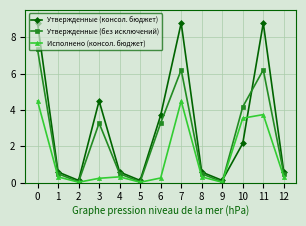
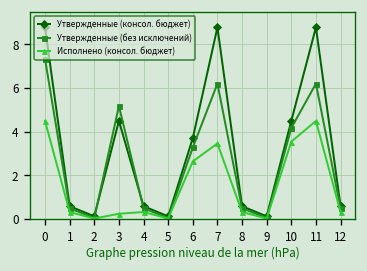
  {
    "Утвержденные (консол. бюджет)": {
      "3": 4.5,
      "6": 3.7,
      "7": 8.8,
-     "10": 2.2,
+     "10": 4.5,
      "11": 8.8
    },
    "Утвержденные (без исключений)": {
-     "3": 3.3,
+     "3": 5.2,
      "6": 3.3,
      "7": 6.2,
      "10": 4.2,
      "11": 6.2
    },
    "Исполнено (консол. бюджет)": {
      "0": 4.5,
      "1": 0.3,
      "3": 0.2,
      "4": 0.3,
-     "6": 0.3,
-     "7": 4.5,
+     "6": 2.6,
+     "7": 3.5,
      "8": 0.3,
      "10": 3.5,
-     "11": 3.7,
+     "11": 4.5,
      "12": 0.3
    }
  }
